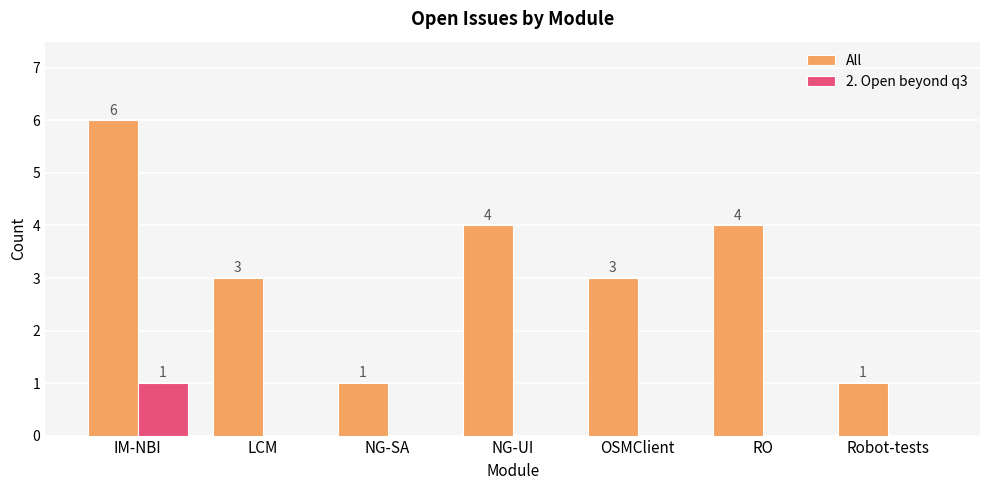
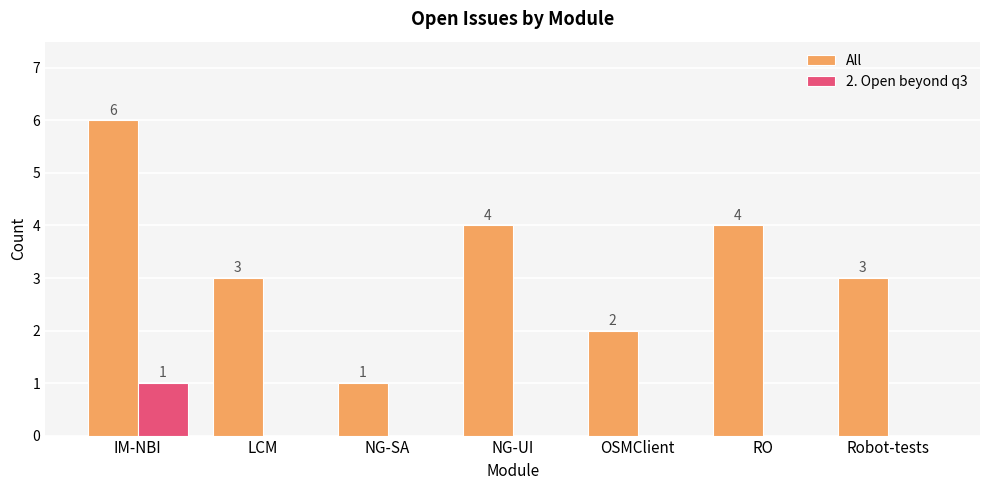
  {
    "All": {
      "IM-NBI": 6,
      "LCM": 3,
      "NG-SA": 1,
      "NG-UI": 4,
-     "OSMClient": 3,
+     "OSMClient": 2,
      "RO": 4,
-     "Robot-tests": 1
+     "Robot-tests": 3
    },
    "2. Open beyond q3": {
      "IM-NBI": 1
    }
  }
